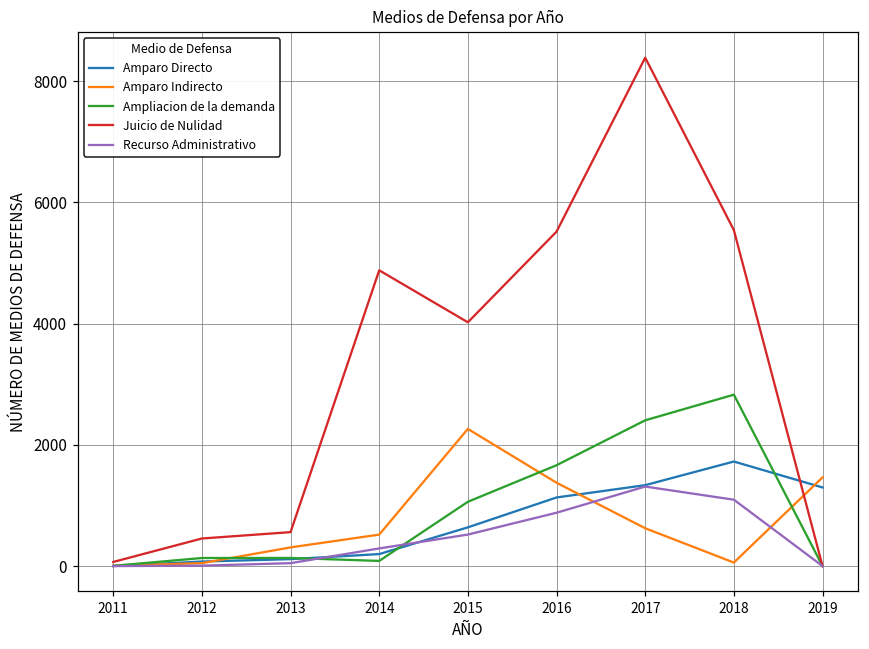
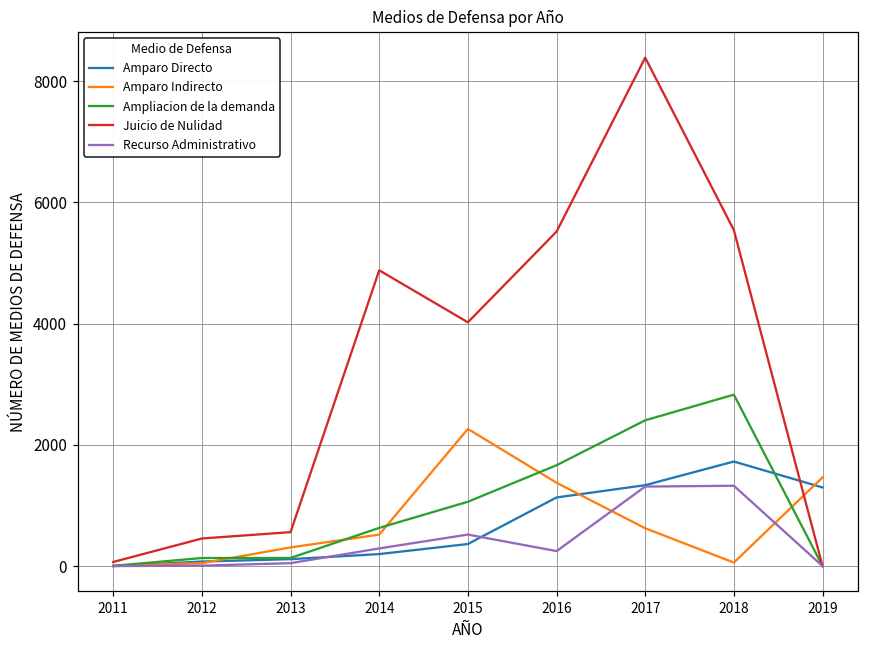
  {
    "Amparo Directo": {
      "2014": 200,
-     "2015": 600,
+     "2015": 400,
      "2016": 1100,
      "2018": 1700,
      "2019": 1300
    },
    "Amparo Indirecto": {
      "2013": 300,
      "2014": 500,
      "2015": 2300,
      "2016": 1400,
      "2017": 600,
      "2018": 100,
      "2019": 1500
    },
    "Ampliacion de la demanda": {
      "2012": 100,
-     "2014": 100,
+     "2014": 600,
      "2015": 1100,
      "2016": 1700,
      "2017": 2400,
      "2018": 2800
    },
    "Juicio de Nulidad": {
      "2011": 100,
      "2012": 500,
      "2013": 600,
      "2014": 4900,
      "2015": 4000,
      "2016": 5500,
      "2017": 8400,
      "2018": 5500
    },
    "Recurso Administrativo": {
      "2013": 0,
      "2014": 300,
      "2015": 500,
-     "2016": 900,
-     "2018": 1100
+     "2016": 200,
+     "2018": 1300
    }
  }
